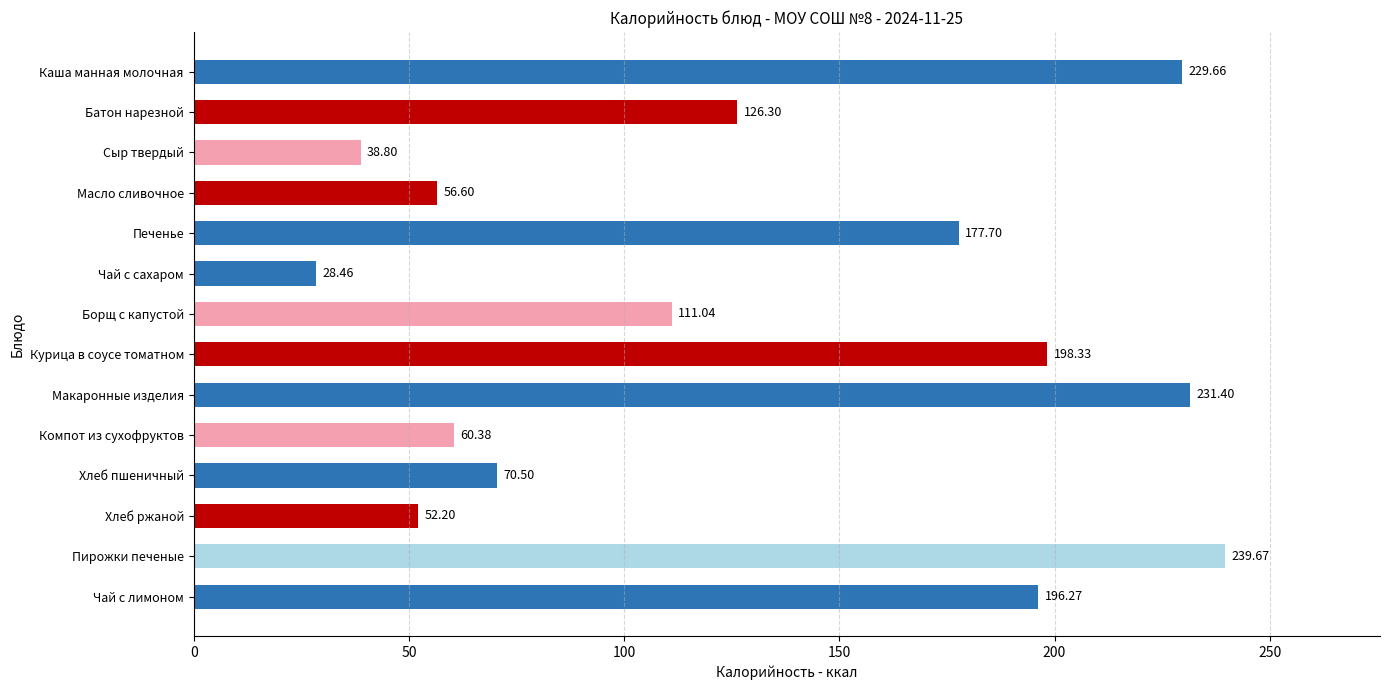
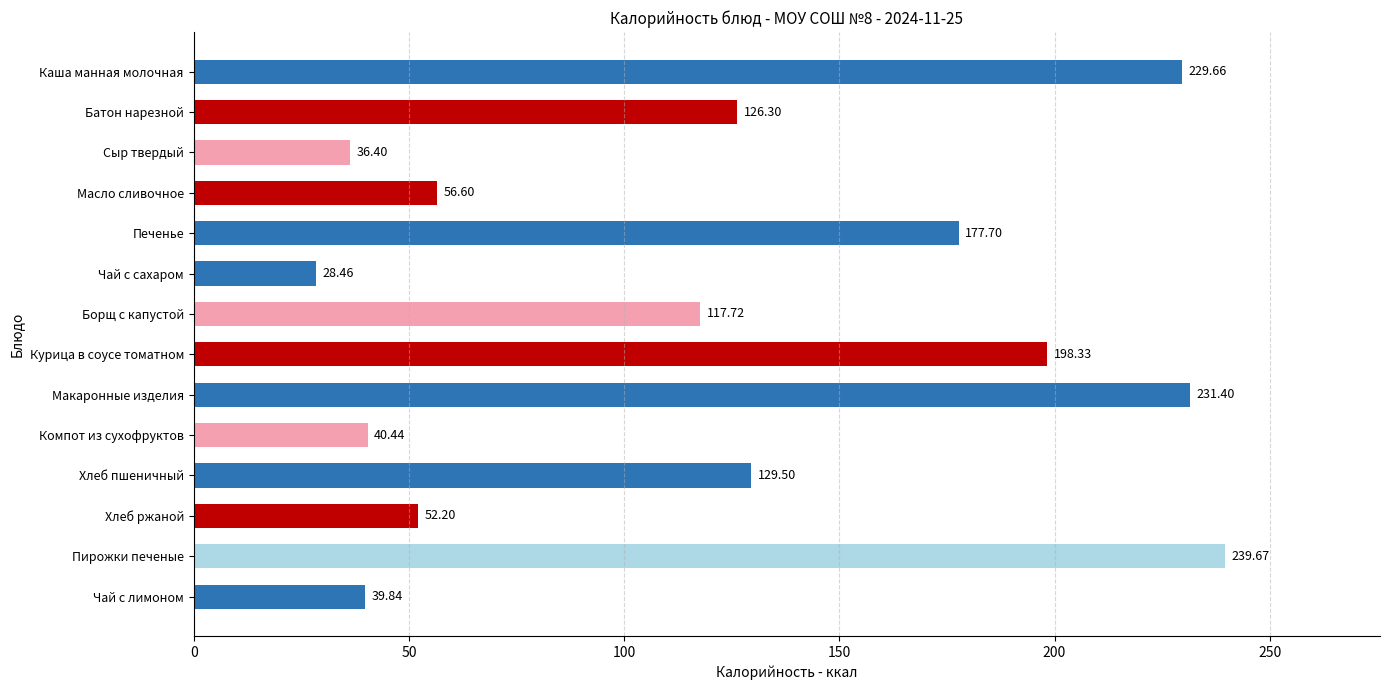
  {
    "Каша манная молочная": 229.66,
    "Батон нарезной": 126.30,
-   "Сыр твердый": 38.80,
+   "Сыр твердый": 36.40,
    "Масло сливочное": 56.60,
    "Печенье": 177.70,
    "Чай с сахаром": 28.46,
-   "Борщ с капустой": 111.04,
+   "Борщ с капустой": 117.72,
    "Курица в соусе томатном": 198.33,
    "Макаронные изделия": 231.40,
-   "Компот из сухофруктов": 60.38,
-   "Хлеб пшеничный": 70.50,
+   "Компот из сухофруктов": 40.44,
+   "Хлеб пшеничный": 129.50,
    "Хлеб ржаной": 52.20,
    "Пирожки печеные": 239.67,
-   "Чай с лимоном": 196.27
+   "Чай с лимоном": 39.84
  }
